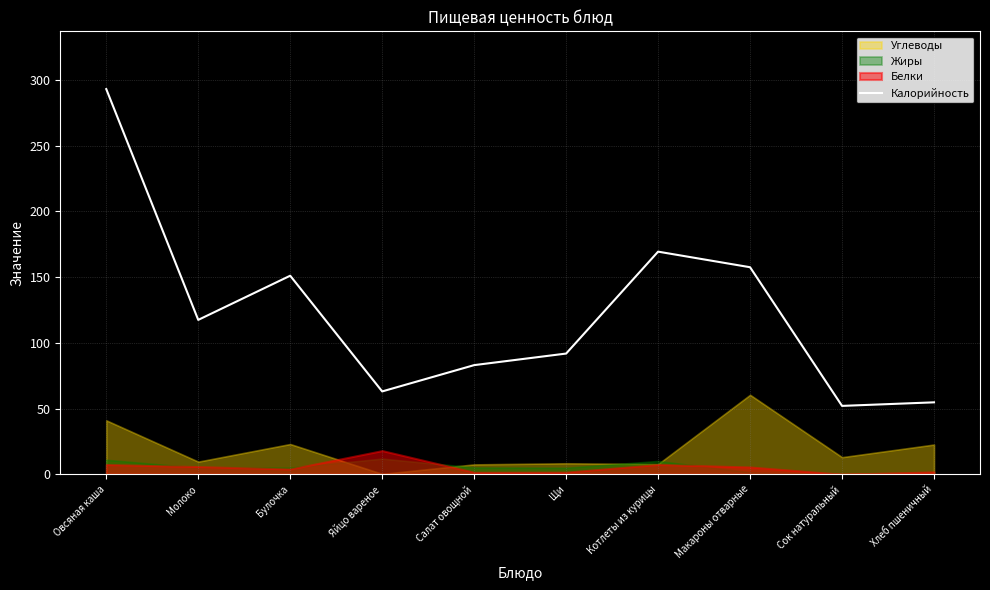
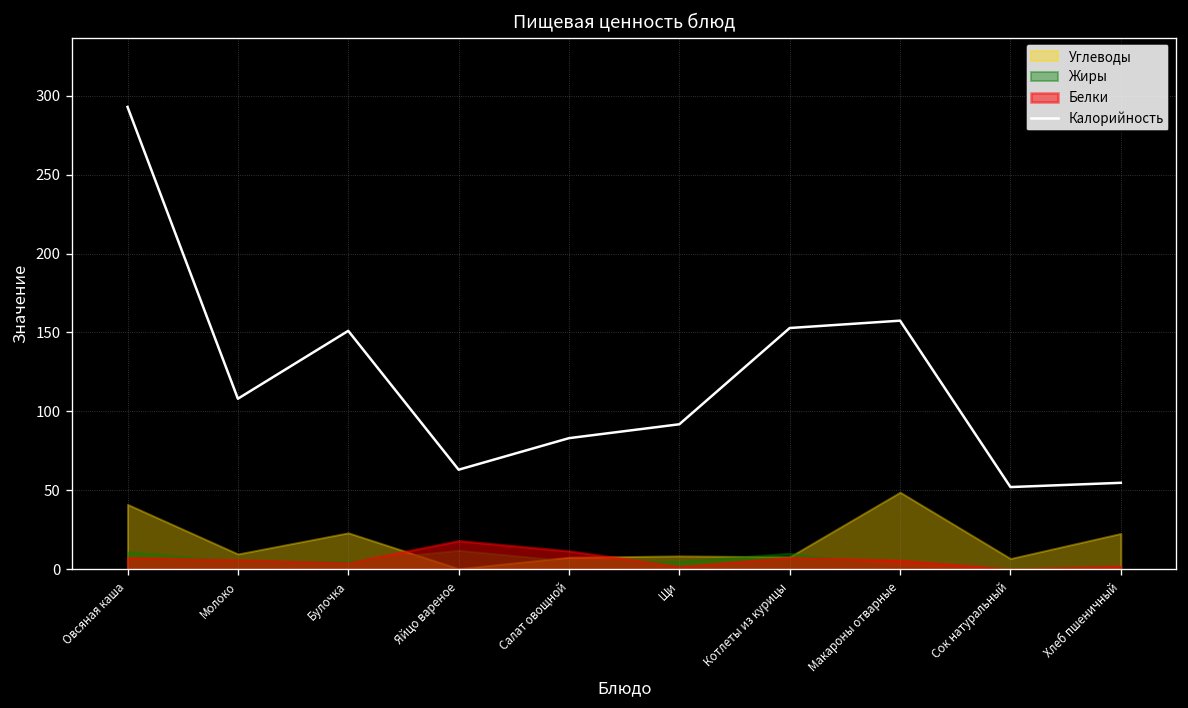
  {
    "Калорийность": {
      "Овсяная каша": 293,
-     "Молоко": 117,
+     "Молоко": 108,
      "Булочка": 151,
      "Яйцо вареное": 63,
      "Салат овощной": 83,
      "Щи": 92,
-     "Котлеты из курицы": 169,
+     "Котлеты из курицы": 153,
      "Макароны отварные": 157,
      "Сок натуральный": 52,
      "Хлеб пшеничный": 55
    },
    "Углеводы": {
      "Овсяная каша": 41,
      "Молоко": 10,
      "Булочка": 23,
      "Салат овощной": 8,
      "Щи": 8,
-     "Макароны отварные": 60,
-     "Сок натуральный": 13,
+     "Макароны отварные": 49,
+     "Сок натуральный": 7,
      "Хлеб пшеничный": 23
    },
    "Жиры": {
      "Овсяная каша": 11,
      "Яйцо вареное": 12,
      "Салат овощной": 5,
      "Щи": 5,
      "Котлеты из курицы": 10
    },
    "Белки": {
      "Овсяная каша": 7,
      "Яйцо вареное": 18,
-     "Салат овощной": 2,
+     "Салат овощной": 12,
      "Макароны отварные": 6
    }
  }
